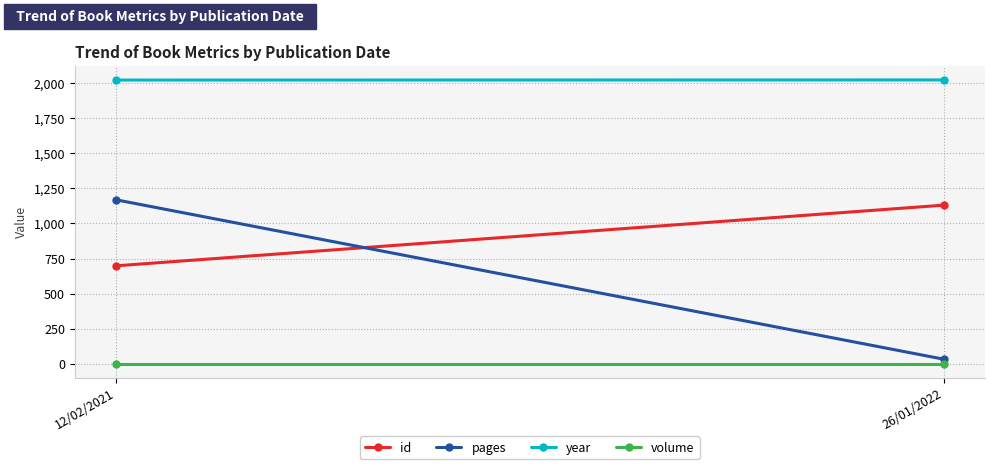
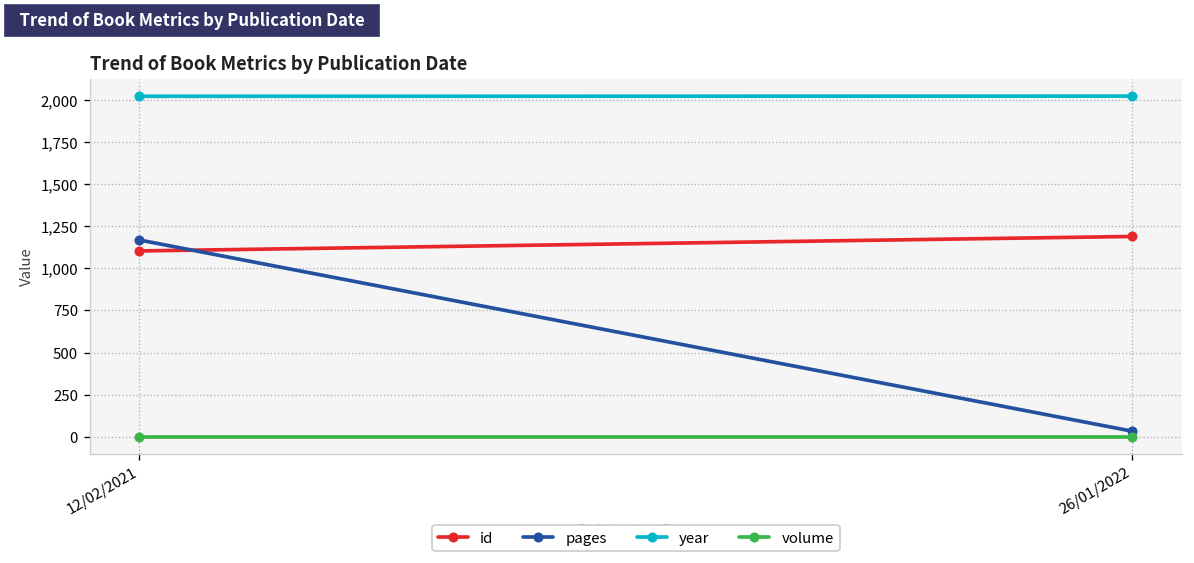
  {
    "id": {
-     "12/02/2021": "700",
-     "26/01/2022": "1,130"
+     "12/02/2021": "1,100",
+     "26/01/2022": "1,190"
    },
    "pages": {
      "12/02/2021": "1,170",
      "26/01/2022": "30"
    },
    "year": {
      "12/02/2021": "2,020",
      "26/01/2022": "2,020"
    },
    "volume": {
      "12/02/2021": "0",
      "26/01/2022": "0"
    }
  }
